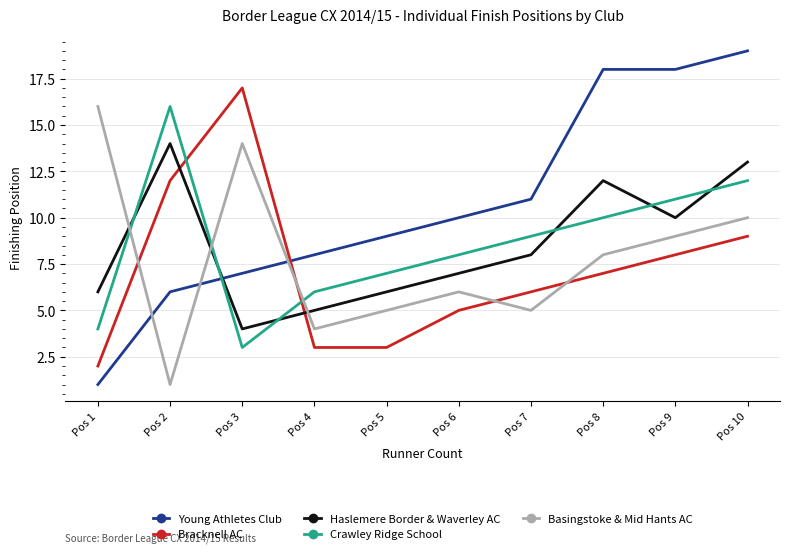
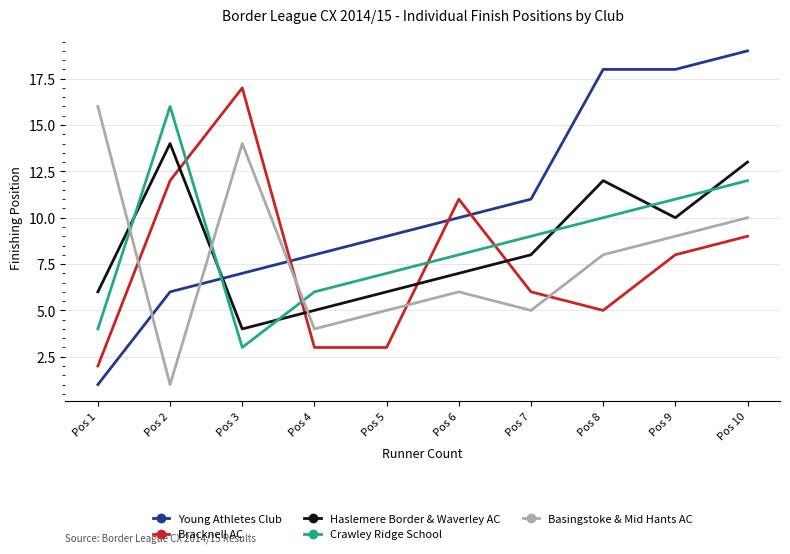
  {
    "Young Athletes Club": {
      "Pos 1": 1,
      "Pos 2": 6,
      "Pos 3": 7,
      "Pos 4": 8,
      "Pos 5": 9,
      "Pos 6": 10,
      "Pos 7": 11,
      "Pos 8": 18,
      "Pos 9": 18,
      "Pos 10": 19
    },
    "Bracknell AC": {
      "Pos 1": 2,
      "Pos 2": 12,
      "Pos 3": 17,
      "Pos 4": 3,
      "Pos 5": 3,
-     "Pos 6": 5,
+     "Pos 6": 11,
      "Pos 7": 6,
-     "Pos 8": 7,
+     "Pos 8": 5,
      "Pos 9": 8,
      "Pos 10": 9
    },
    "Haslemere Border & Waverley AC": {
      "Pos 1": 6,
      "Pos 2": 14,
      "Pos 3": 4,
      "Pos 4": 5,
      "Pos 5": 6,
      "Pos 6": 7,
      "Pos 7": 8,
      "Pos 8": 12,
      "Pos 9": 10,
      "Pos 10": 13
    },
    "Crawley Ridge School": {
      "Pos 1": 4,
      "Pos 2": 16,
      "Pos 3": 3,
      "Pos 4": 6,
      "Pos 5": 7,
      "Pos 6": 8,
      "Pos 7": 9,
      "Pos 8": 10,
      "Pos 9": 11,
      "Pos 10": 12
    },
    "Basingstoke & Mid Hants AC": {
      "Pos 1": 16,
      "Pos 2": 1,
      "Pos 3": 14,
      "Pos 4": 4,
      "Pos 5": 5,
      "Pos 6": 6,
      "Pos 7": 5,
      "Pos 8": 8,
      "Pos 9": 9,
      "Pos 10": 10
    }
  }
